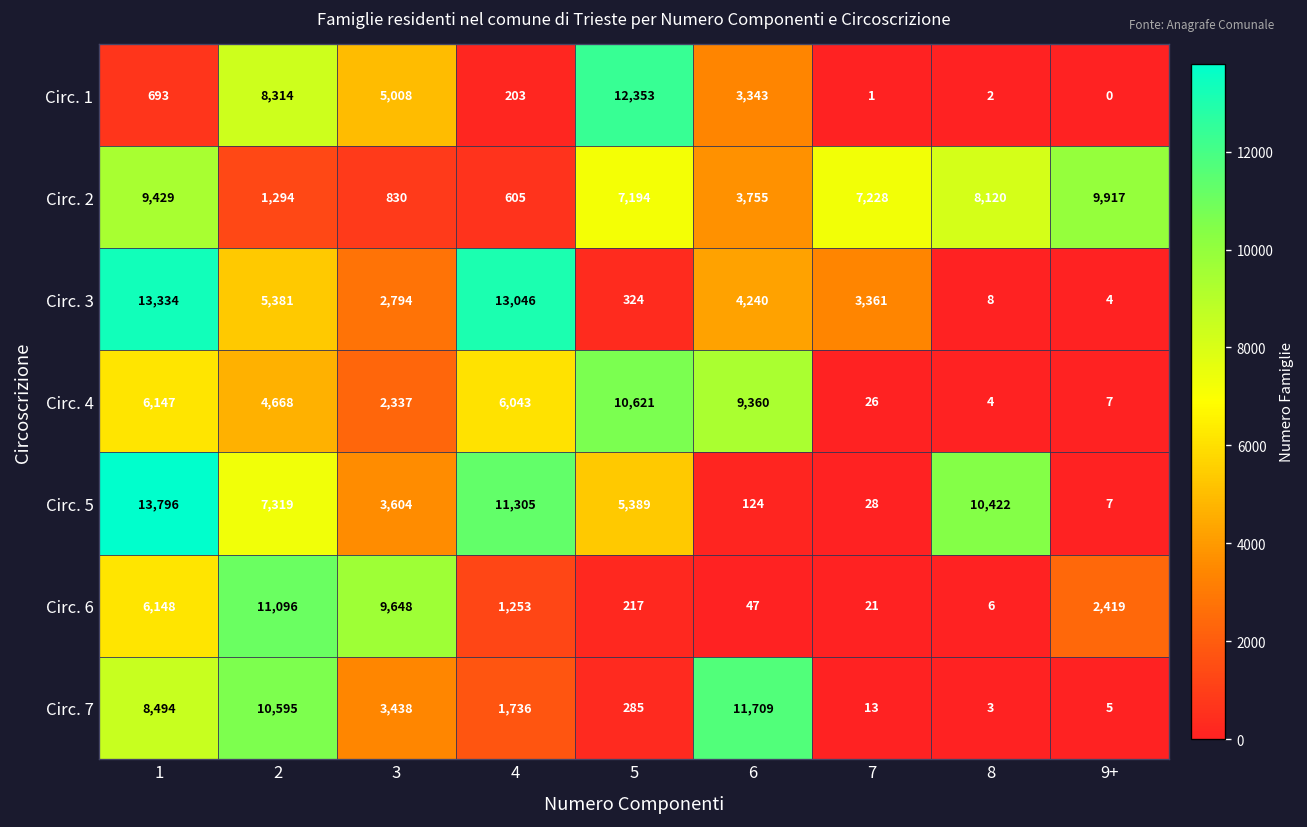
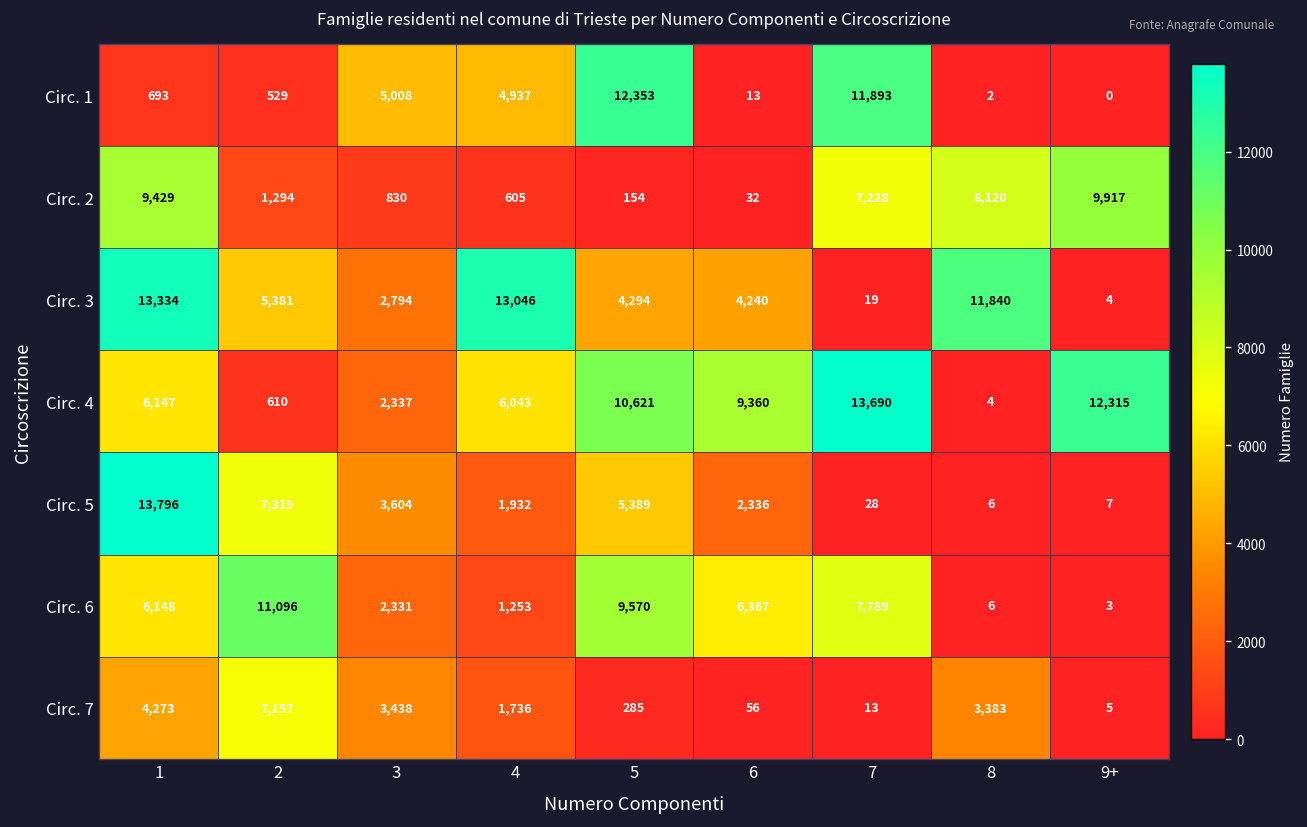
  {
    "Circ. 1": {
      "1": "693",
-     "2": "8,314",
+     "2": "529",
      "3": "5,008",
-     "4": "203",
+     "4": "4,937",
      "5": "12,353",
-     "6": "3,343",
-     "7": "1",
+     "6": "13",
+     "7": "11,893",
      "8": "2",
      "9+": "0"
    },
    "Circ. 2": {
      "1": "9,429",
      "2": "1,294",
      "3": "830",
      "4": "605",
-     "5": "7,194",
-     "6": "3,755",
+     "5": "154",
+     "6": "32",
      "7": "7,228",
      "8": "8,120",
      "9+": "9,917"
    },
    "Circ. 3": {
      "1": "13,334",
      "2": "5,381",
      "3": "2,794",
      "4": "13,046",
-     "5": "324",
+     "5": "4,294",
      "6": "4,240",
-     "7": "3,361",
-     "8": "8",
+     "7": "19",
+     "8": "11,840",
      "9+": "4"
    },
    "Circ. 4": {
      "1": "6,147",
-     "2": "4,668",
+     "2": "610",
      "3": "2,337",
      "4": "6,043",
      "5": "10,621",
      "6": "9,360",
-     "7": "26",
+     "7": "13,690",
      "8": "4",
-     "9+": "7"
+     "9+": "12,315"
    },
    "Circ. 5": {
      "1": "13,796",
      "2": "7,319",
      "3": "3,604",
-     "4": "11,305",
+     "4": "1,932",
      "5": "5,389",
-     "6": "124",
+     "6": "2,336",
      "7": "28",
-     "8": "10,422",
+     "8": "6",
      "9+": "7"
    },
    "Circ. 6": {
      "1": "6,148",
      "2": "11,096",
-     "3": "9,648",
+     "3": "2,331",
      "4": "1,253",
-     "5": "217",
-     "6": "47",
-     "7": "21",
+     "5": "9,570",
+     "6": "6,367",
+     "7": "7,789",
      "8": "6",
-     "9+": "2,419"
+     "9+": "3"
    },
    "Circ. 7": {
-     "1": "8,494",
-     "2": "10,595",
+     "1": "4,273",
+     "2": "7,157",
      "3": "3,438",
      "4": "1,736",
      "5": "285",
-     "6": "11,709",
+     "6": "56",
      "7": "13",
-     "8": "3",
+     "8": "3,383",
      "9+": "5"
    }
  }
